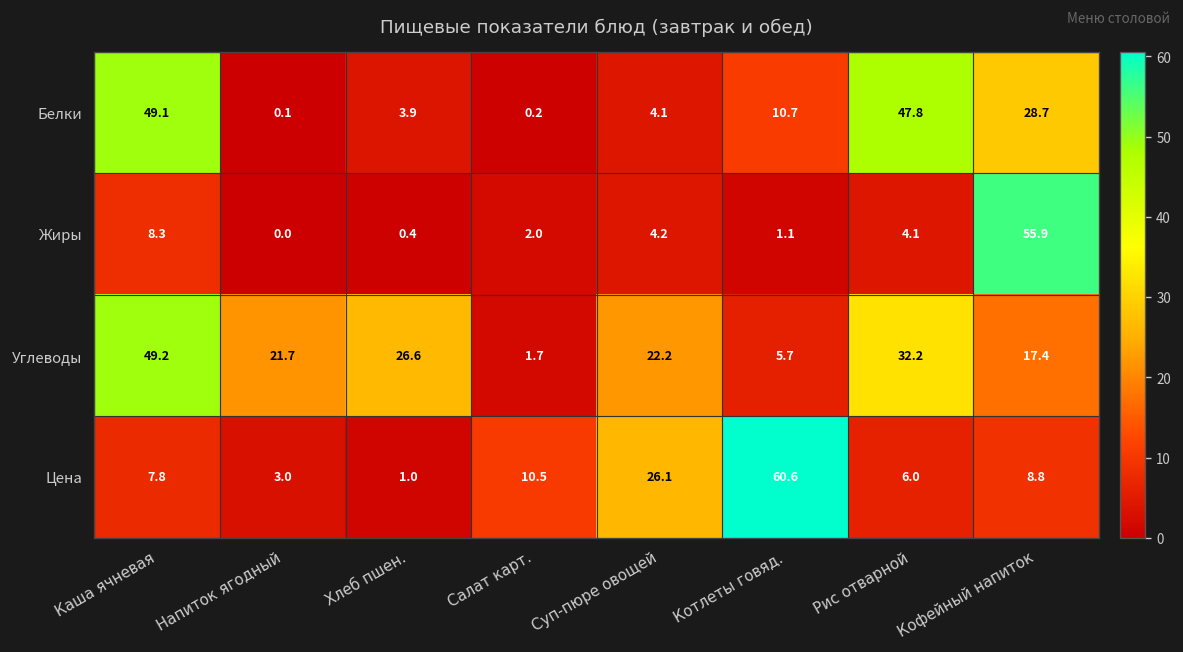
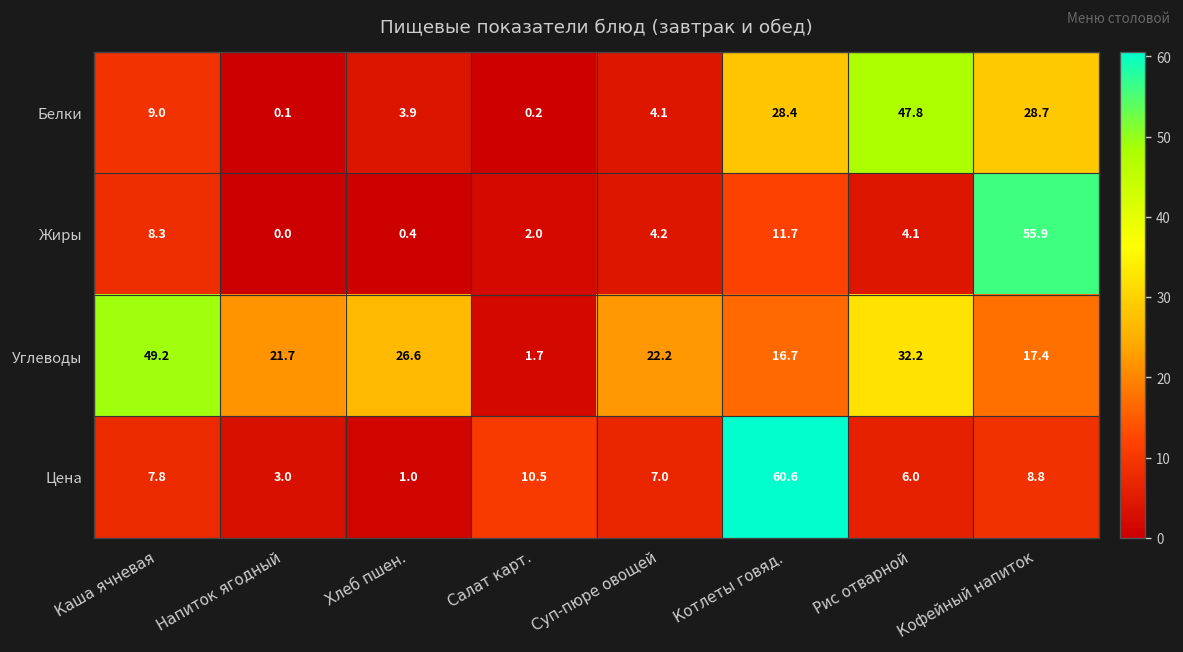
  {
    "Белки": {
-     "Каша ячневая": 49.1,
+     "Каша ячневая": 9.0,
      "Напиток ягодный": 0.1,
      "Хлеб пшен.": 3.9,
      "Салат карт.": 0.2,
      "Суп-пюре овощей": 4.1,
-     "Котлеты говяд.": 10.7,
+     "Котлеты говяд.": 28.4,
      "Рис отварной": 47.8,
      "Кофейный напиток": 28.7
    },
    "Жиры": {
      "Каша ячневая": 8.3,
      "Напиток ягодный": 0.0,
      "Хлеб пшен.": 0.4,
      "Салат карт.": 2.0,
      "Суп-пюре овощей": 4.2,
-     "Котлеты говяд.": 1.1,
+     "Котлеты говяд.": 11.7,
      "Рис отварной": 4.1,
      "Кофейный напиток": 55.9
    },
    "Углеводы": {
      "Каша ячневая": 49.2,
      "Напиток ягодный": 21.7,
      "Хлеб пшен.": 26.6,
      "Салат карт.": 1.7,
      "Суп-пюре овощей": 22.2,
-     "Котлеты говяд.": 5.7,
+     "Котлеты говяд.": 16.7,
      "Рис отварной": 32.2,
      "Кофейный напиток": 17.4
    },
    "Цена": {
      "Каша ячневая": 7.8,
      "Напиток ягодный": 3.0,
      "Хлеб пшен.": 1.0,
      "Салат карт.": 10.5,
-     "Суп-пюре овощей": 26.1,
+     "Суп-пюре овощей": 7.0,
      "Котлеты говяд.": 60.6,
      "Рис отварной": 6.0,
      "Кофейный напиток": 8.8
    }
  }
